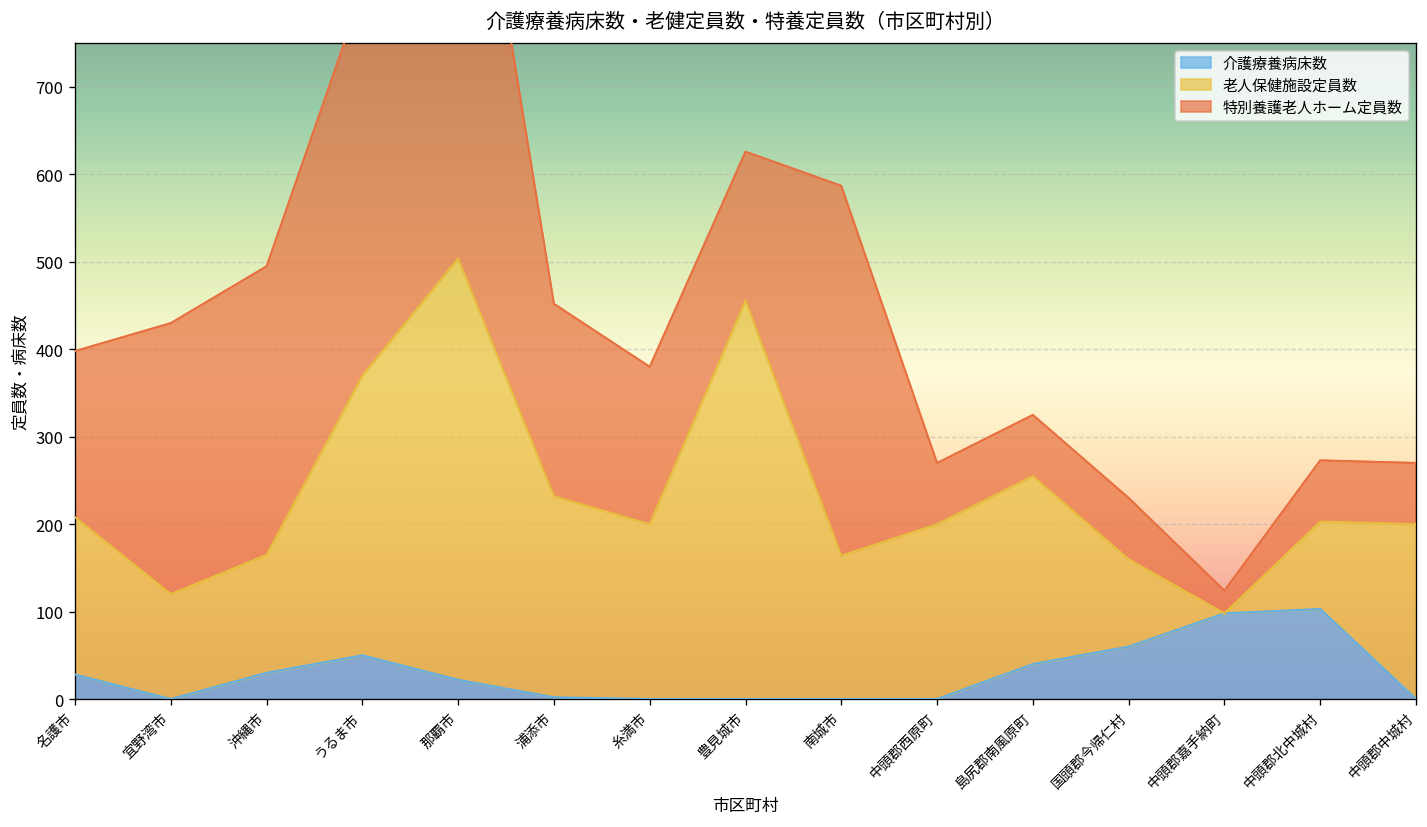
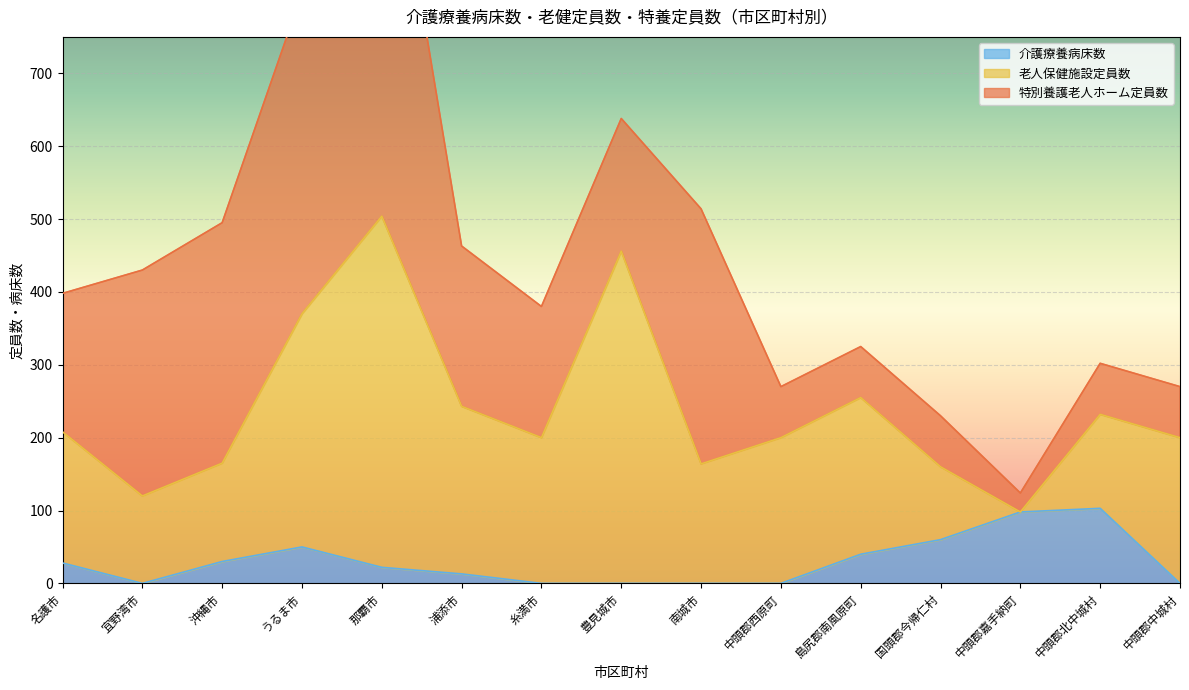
  {
    "介護療養病床数": {
      "名護市": 30,
      "宜野湾市": 0,
      "沖縄市": 30,
      "うるま市": 50,
      "那覇市": 20,
-     "浦添市": 0,
+     "浦添市": 10,
      "糸満市": 0,
      "豊見城市": 0,
      "南城市": 0,
      "中頭郡西原町": 0,
      "島尻郡南風原町": 40,
      "国頭郡今帰仁村": 60,
      "中頭郡北中城村": 100,
      "中頭郡中城村": 0
    },
    "老人保健施設定員数": {
      "名護市": 180,
      "宜野湾市": 120,
      "沖縄市": 140,
      "うるま市": 320,
      "那覇市": 480,
      "浦添市": 230,
      "糸満市": 200,
      "豊見城市": 460,
      "南城市": 160,
      "中頭郡西原町": 200,
      "島尻郡南風原町": 220,
      "国頭郡今帰仁村": 100,
-     "中頭郡北中城村": 100,
+     "中頭郡北中城村": 130,
      "中頭郡中城村": 200
    },
    "特別養護老人ホーム定員数": {
      "名護市": 190,
      "宜野湾市": 310,
      "沖縄市": 330,
      "浦添市": 220,
      "糸満市": 180,
-     "豊見城市": 170,
-     "南城市": 420,
+     "豊見城市": 180,
+     "南城市": 350,
      "中頭郡西原町": 70,
      "島尻郡南風原町": 70,
      "国頭郡今帰仁村": 70,
      "中頭郡嘉手納町": 30,
      "中頭郡北中城村": 70,
      "中頭郡中城村": 70
    }
  }
